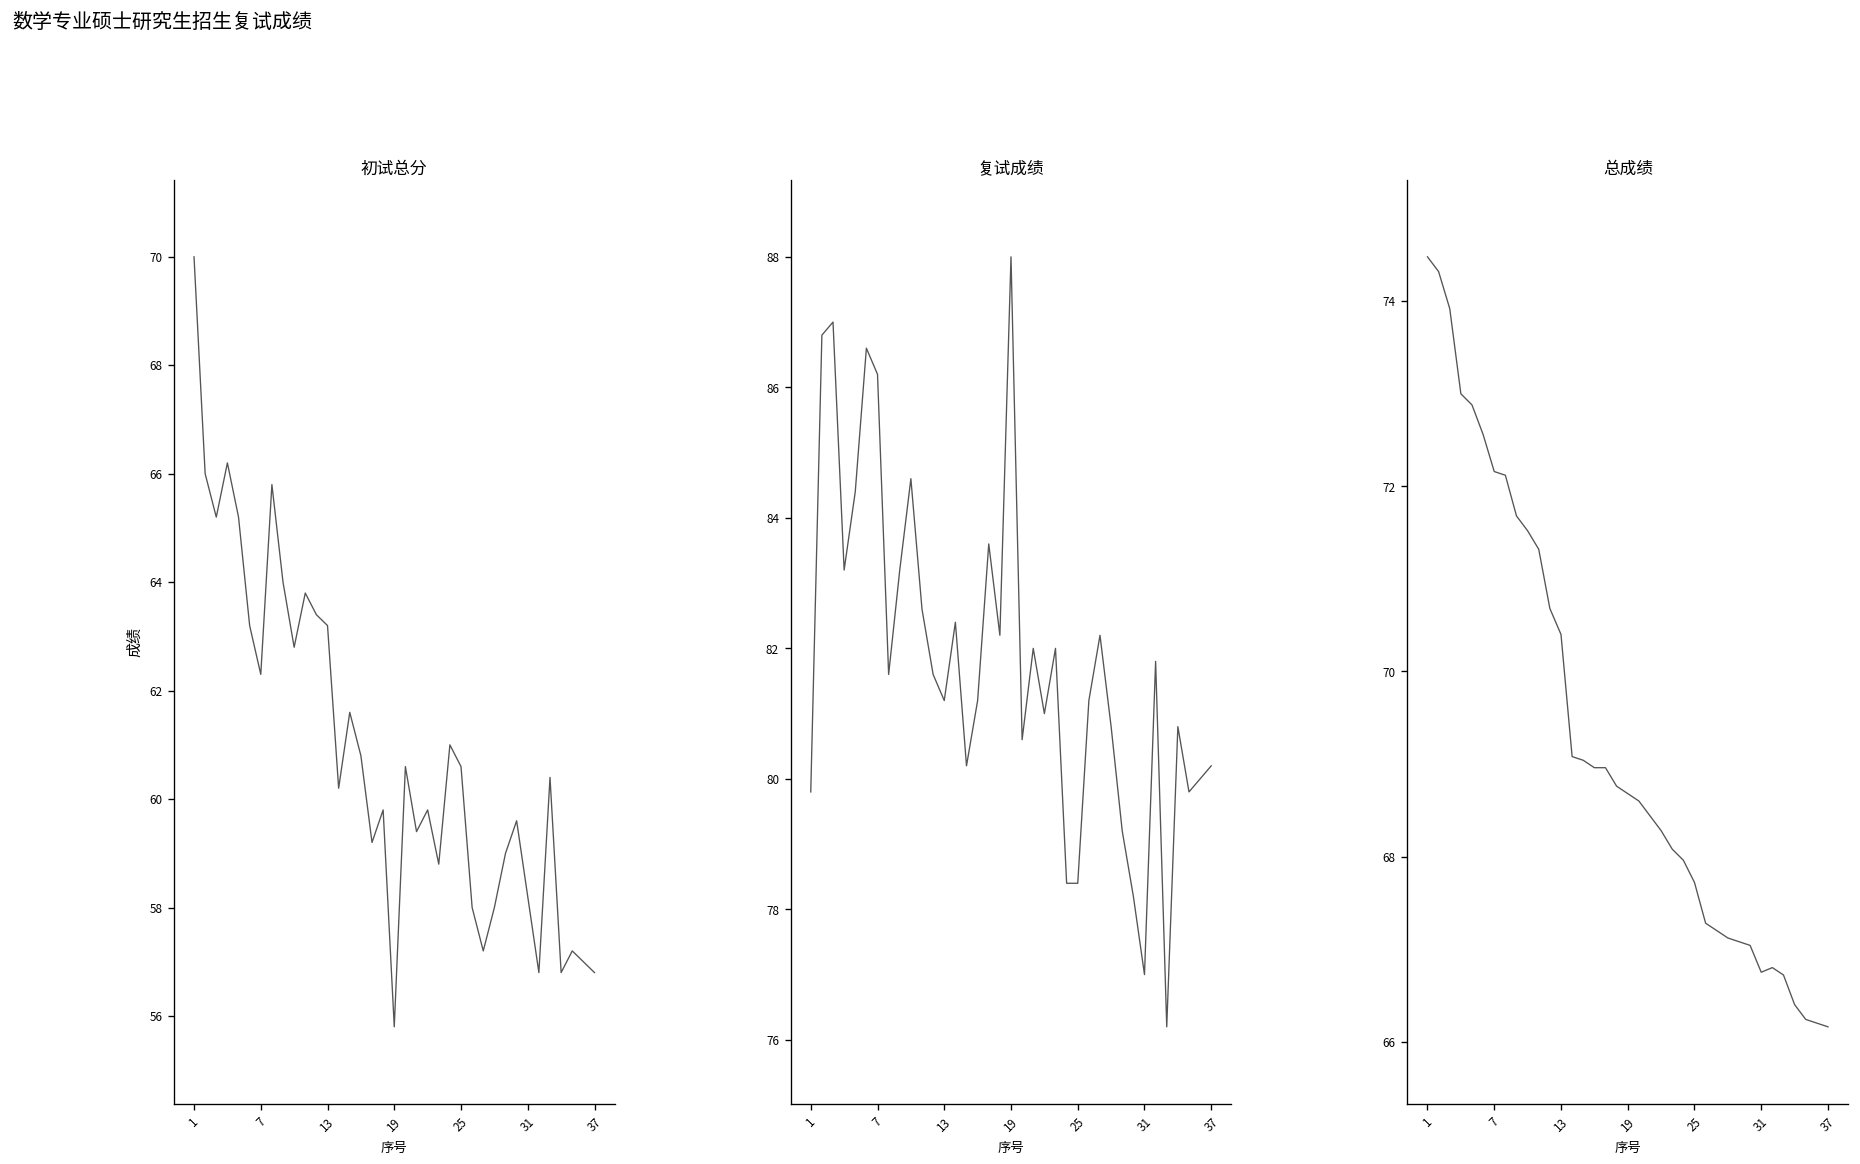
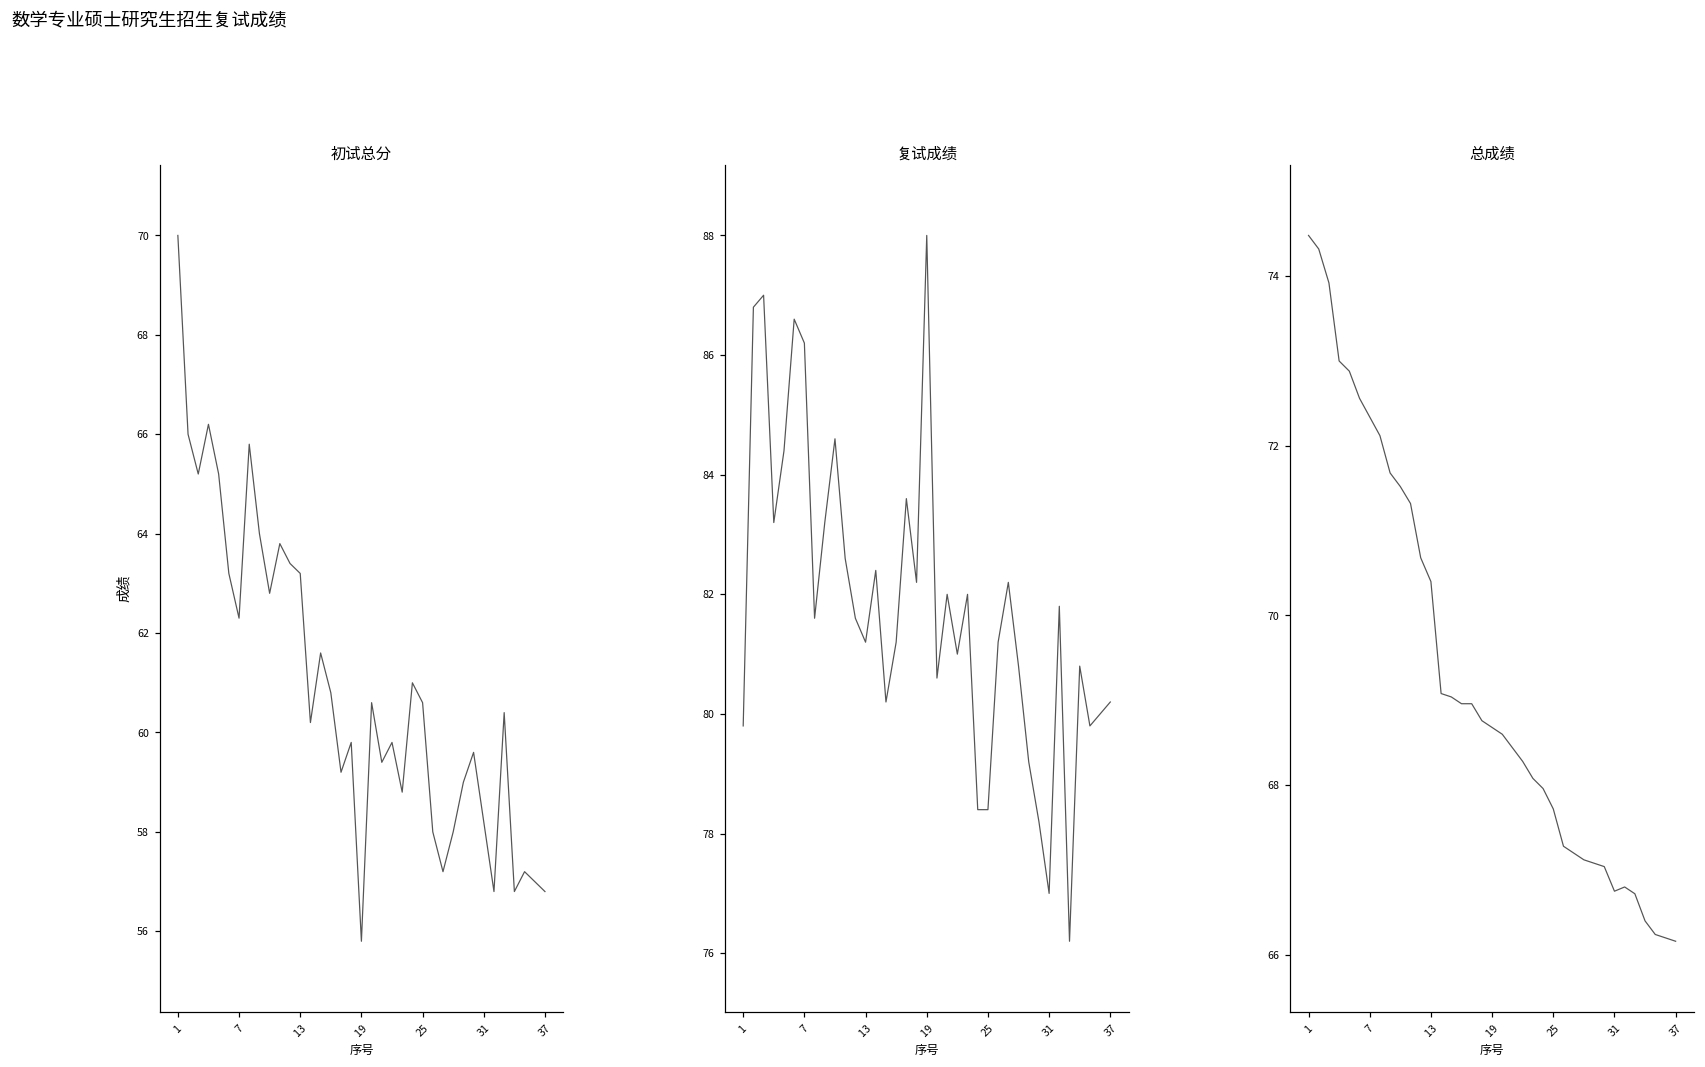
  {
    "初试总分": {
      "1": 70.0,
      "7": 62.3,
      "13": 63.2,
      "19": 55.8,
      "25": 60.6,
      "31": 58.2,
      "37": 56.8
    },
    "复试成绩": {
      "1": 79.8,
      "7": 86.2,
      "13": 81.2,
      "19": 88.0,
      "25": 78.4,
      "31": 77.0,
      "37": 80.2
    },
    "总成绩": {
      "1": 74.5,
-     "7": 72.2,
+     "7": 72.3,
      "13": 70.4,
      "19": 68.7,
      "25": 67.7,
      "31": 66.8,
      "37": 66.2
    }
  }
